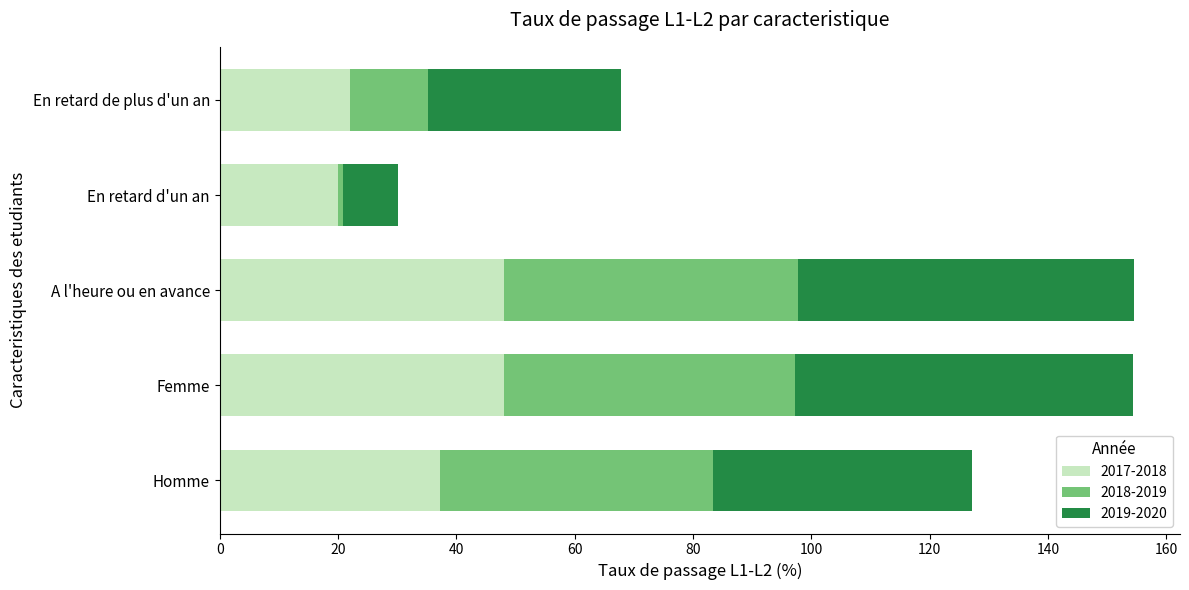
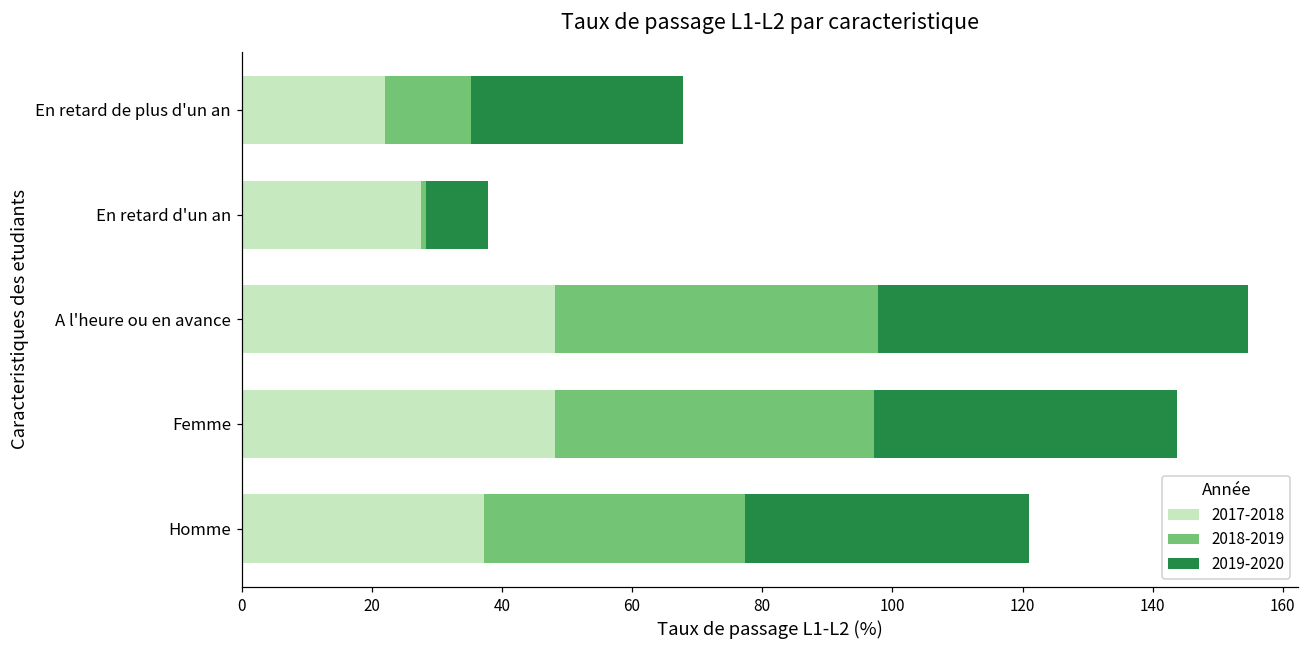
  {
    "2017-2018": {
      "En retard de plus d'un an": 22,
-     "En retard d'un an": 20,
+     "En retard d'un an": 28,
      "A l'heure ou en avance": 48,
      "Femme": 48,
      "Homme": 37
    },
    "2018-2019": {
      "En retard de plus d'un an": 13,
      "En retard d'un an": 1,
      "A l'heure ou en avance": 50,
      "Femme": 49,
-     "Homme": 46
+     "Homme": 40
    },
    "2019-2020": {
      "En retard de plus d'un an": 33,
      "En retard d'un an": 9,
      "A l'heure ou en avance": 57,
-     "Femme": 57,
+     "Femme": 47,
      "Homme": 44
    }
  }
